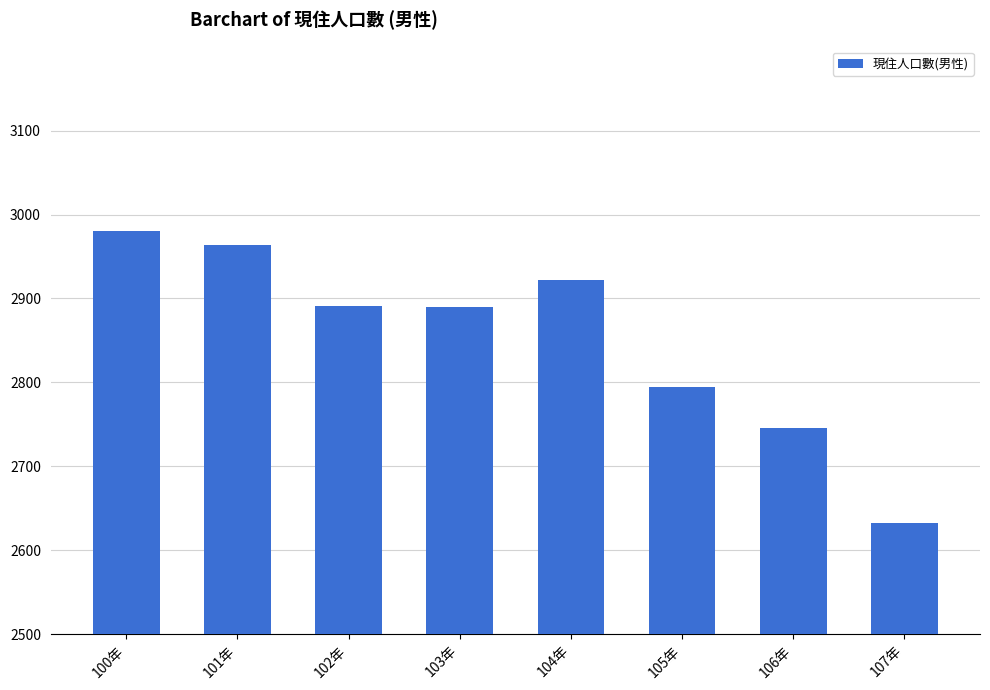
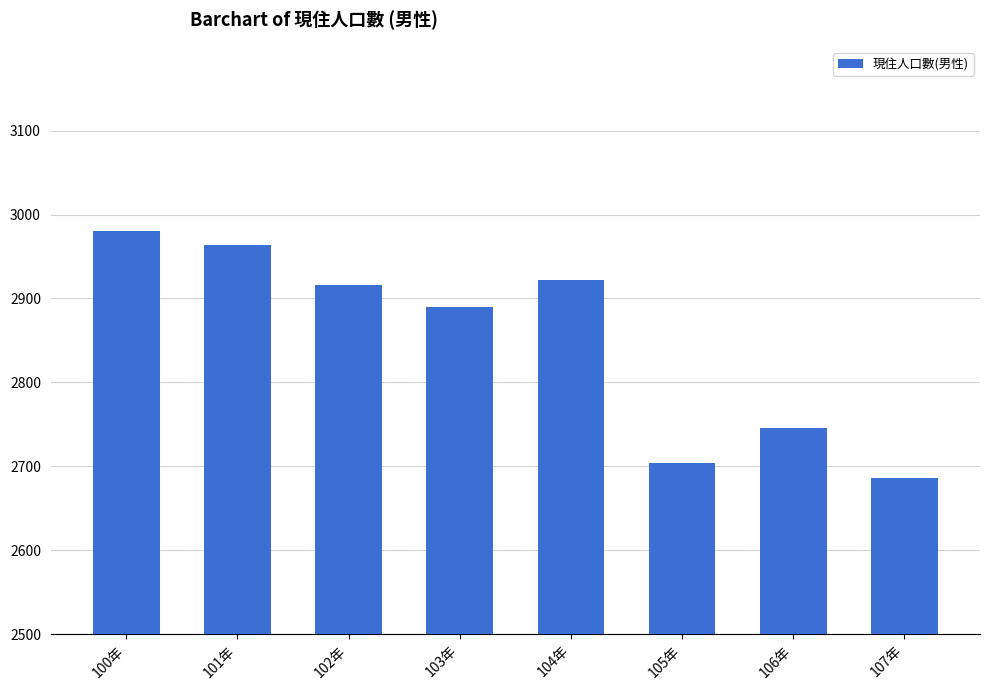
  {
    "100年": 2980,
    "101年": 2960,
-   "102年": 2890,
+   "102年": 2920,
    "103年": 2890,
    "104年": 2920,
-   "105年": 2790,
+   "105年": 2700,
    "106年": 2750,
-   "107年": 2630
+   "107年": 2690
  }
